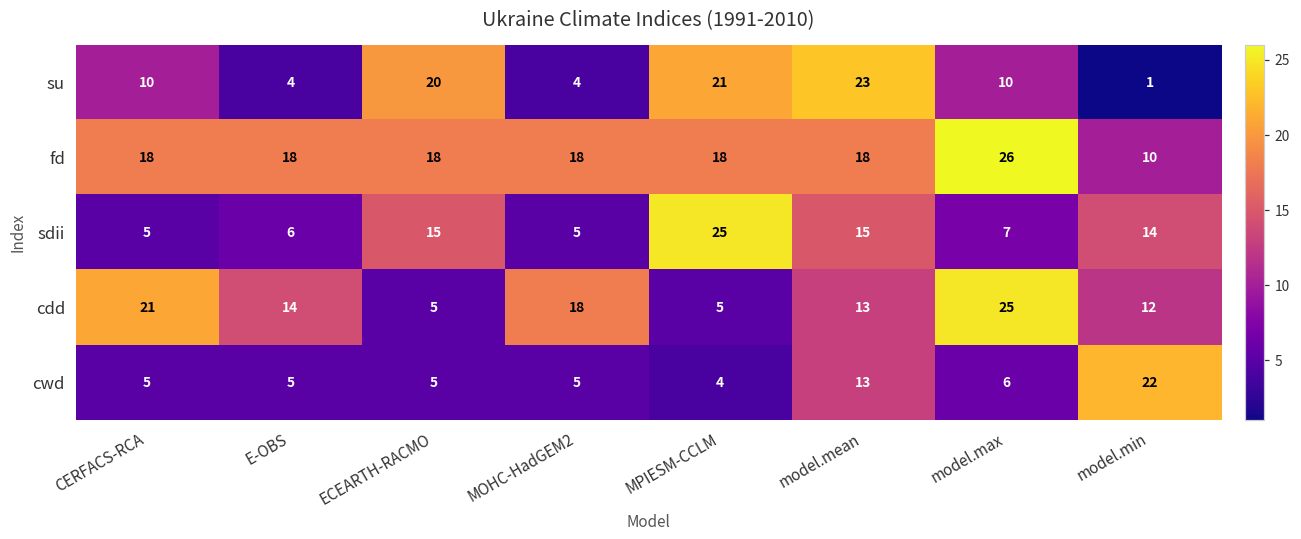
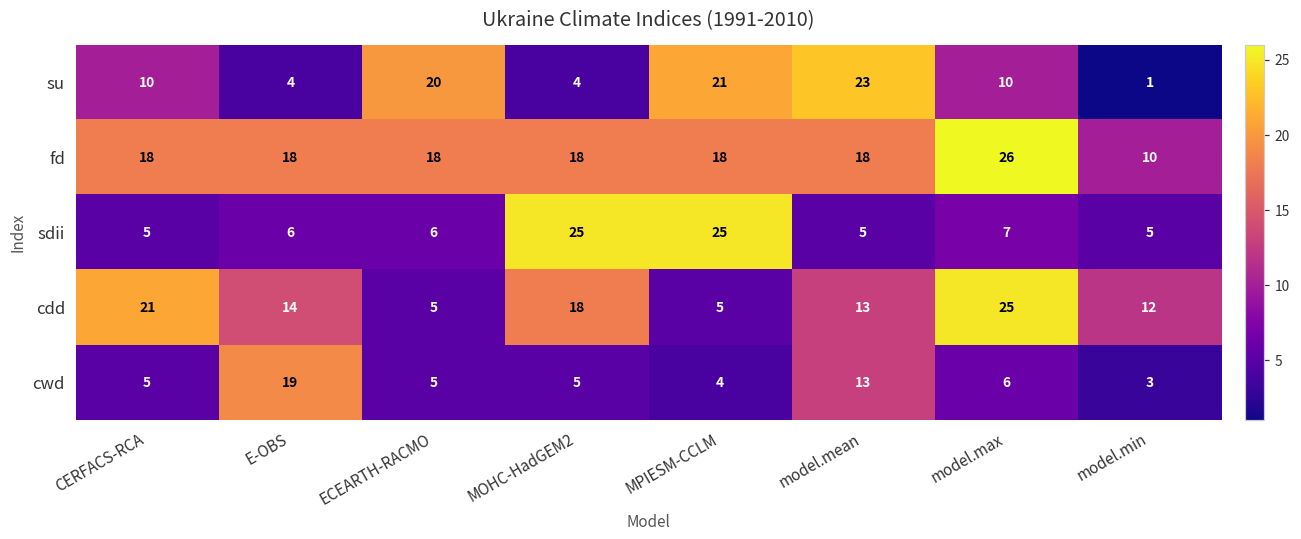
  {
    "su": {
      "CERFACS-RCA": 10,
      "E-OBS": 4,
      "ECEARTH-RACMO": 20,
      "MOHC-HadGEM2": 4,
      "MPIESM-CCLM": 21,
      "model.mean": 23,
      "model.max": 10,
      "model.min": 1
    },
    "fd": {
      "CERFACS-RCA": 18,
      "E-OBS": 18,
      "ECEARTH-RACMO": 18,
      "MOHC-HadGEM2": 18,
      "MPIESM-CCLM": 18,
      "model.mean": 18,
      "model.max": 26,
      "model.min": 10
    },
    "sdii": {
      "CERFACS-RCA": 5,
      "E-OBS": 6,
-     "ECEARTH-RACMO": 15,
-     "MOHC-HadGEM2": 5,
+     "ECEARTH-RACMO": 6,
+     "MOHC-HadGEM2": 25,
      "MPIESM-CCLM": 25,
-     "model.mean": 15,
+     "model.mean": 5,
      "model.max": 7,
-     "model.min": 14
+     "model.min": 5
    },
    "cdd": {
      "CERFACS-RCA": 21,
      "E-OBS": 14,
      "ECEARTH-RACMO": 5,
      "MOHC-HadGEM2": 18,
      "MPIESM-CCLM": 5,
      "model.mean": 13,
      "model.max": 25,
      "model.min": 12
    },
    "cwd": {
      "CERFACS-RCA": 5,
-     "E-OBS": 5,
+     "E-OBS": 19,
      "ECEARTH-RACMO": 5,
      "MOHC-HadGEM2": 5,
      "MPIESM-CCLM": 4,
      "model.mean": 13,
      "model.max": 6,
-     "model.min": 22
+     "model.min": 3
    }
  }
